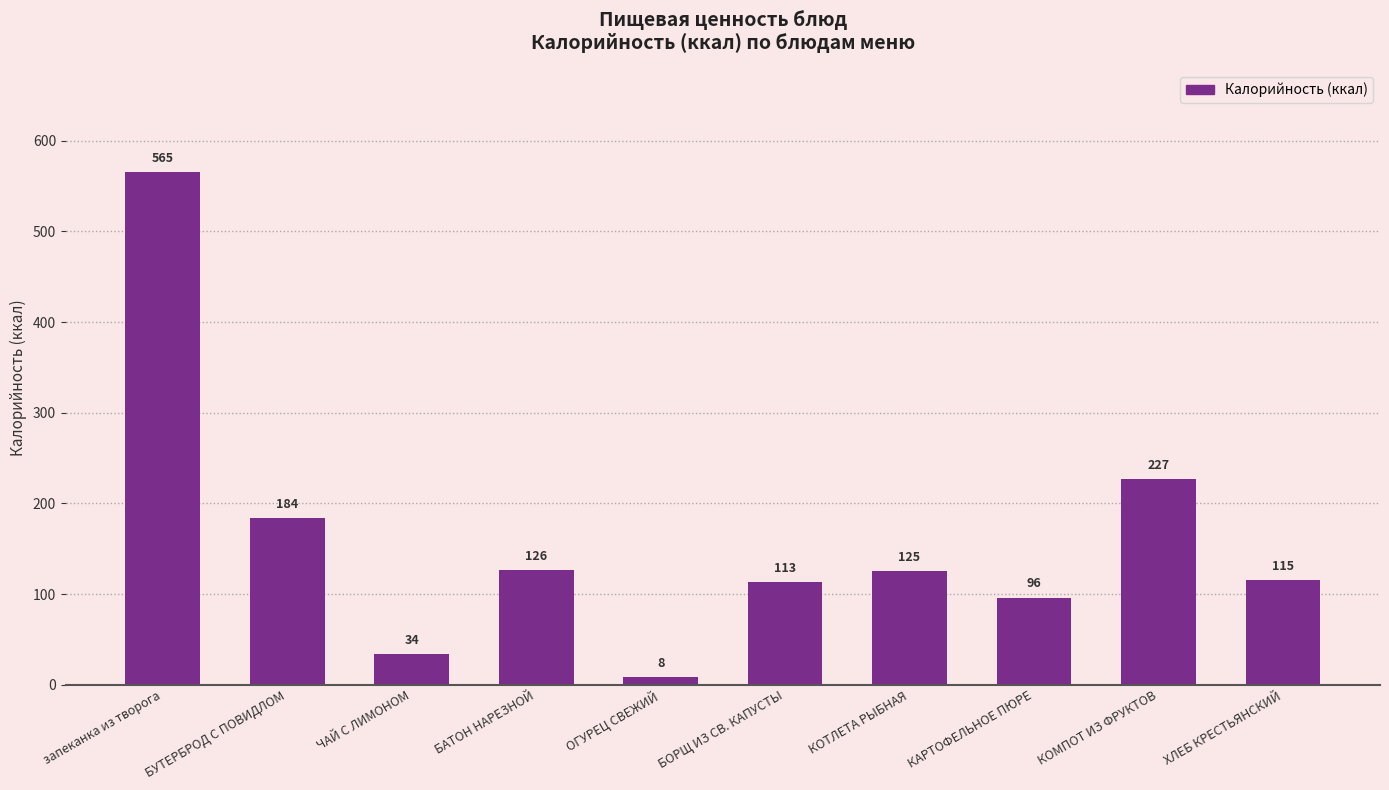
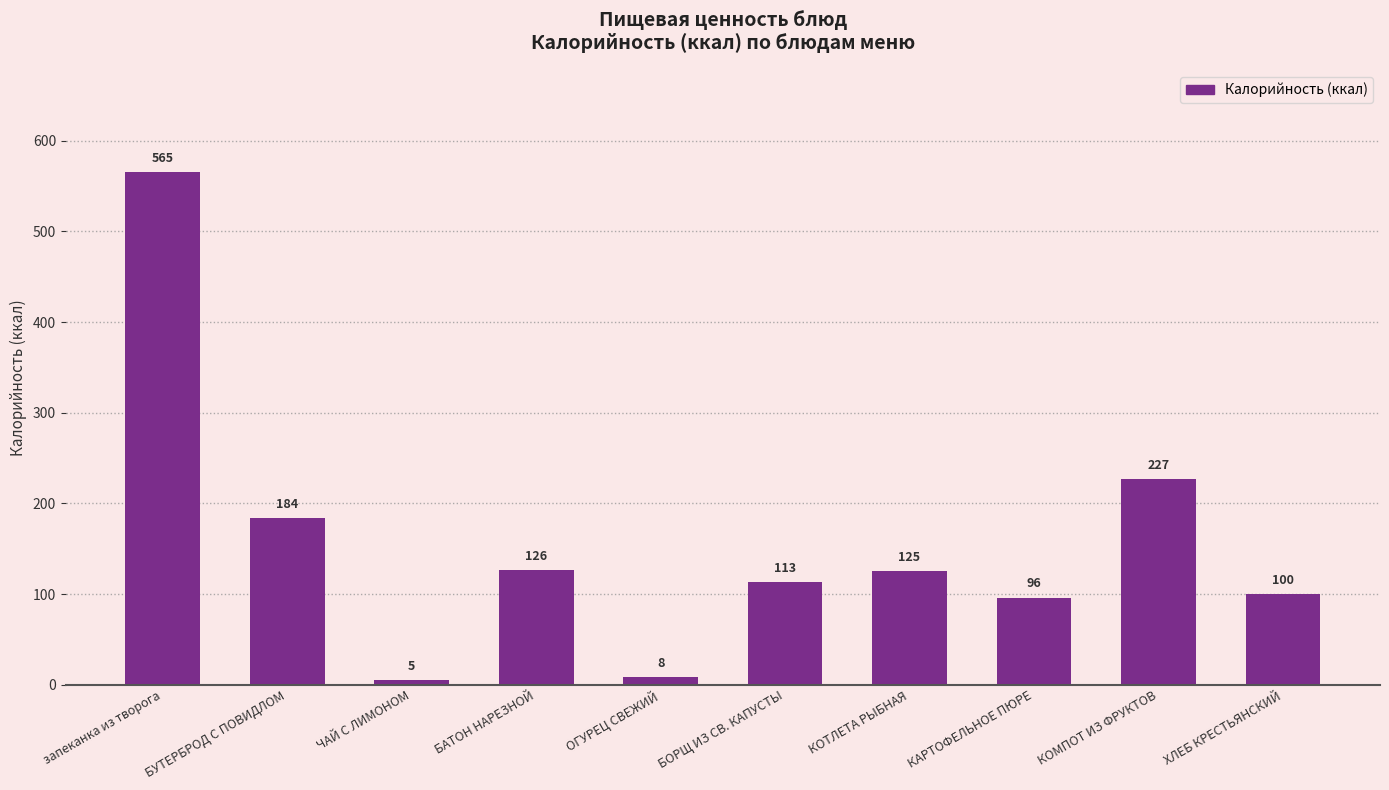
  {
    "запеканка из творога": 565,
    "БУТЕРБРОД С ПОВИДЛОМ": 184,
-   "ЧАЙ С ЛИМОНОМ": 34,
+   "ЧАЙ С ЛИМОНОМ": 5,
    "БАТОН НАРЕЗНОЙ": 126,
    "ОГУРЕЦ СВЕЖИЙ": 8,
    "БОРЩ ИЗ СВ. КАПУСТЫ": 113,
    "КОТЛЕТА РЫБНАЯ": 125,
    "КАРТОФЕЛЬНОЕ ПЮРЕ": 96,
    "КОМПОТ ИЗ ФРУКТОВ": 227,
-   "ХЛЕБ КРЕСТЬЯНСКИЙ": 115
+   "ХЛЕБ КРЕСТЬЯНСКИЙ": 100
  }
